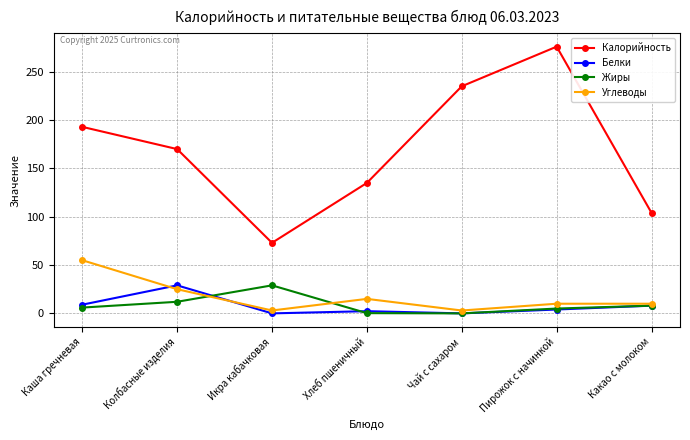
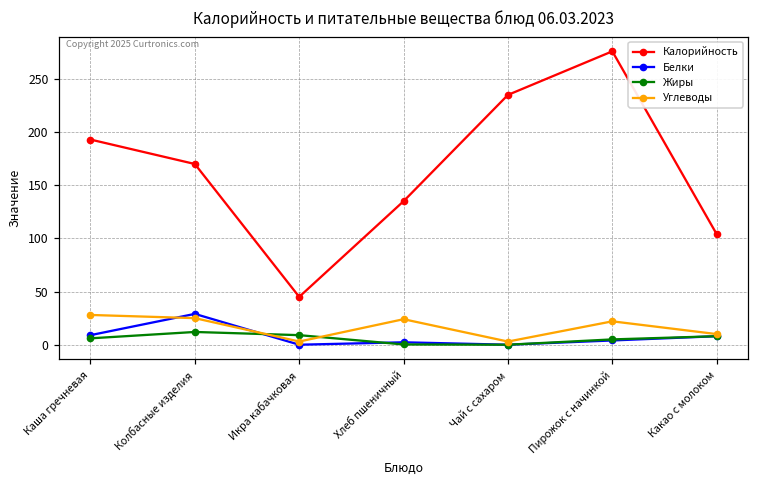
  {
    "Калорийность": {
      "Каша гречневая": 190,
      "Колбасные изделия": 170,
-     "Икра кабачковая": 70,
+     "Икра кабачковая": 50,
      "Хлеб пшеничный": 140,
      "Чай с сахаром": 240,
      "Пирожок с начинкой": 280,
      "Какао с молоком": 100
    },
    "Белки": {
      "Каша гречневая": 10,
      "Колбасные изделия": 30,
      "Икра кабачковая": 0
    },
    "Жиры": {
      "Каша гречневая": 10,
      "Колбасные изделия": 10,
-     "Икра кабачковая": 30
+     "Икра кабачковая": 10
    },
    "Углеводы": {
-     "Каша гречневая": 60,
+     "Каша гречневая": 30,
      "Колбасные изделия": 30,
      "Икра кабачковая": 0,
-     "Хлеб пшеничный": 15,
+     "Хлеб пшеничный": 24,
      "Чай с сахаром": 0,
-     "Пирожок с начинкой": 10
+     "Пирожок с начинкой": 20
    }
  }
